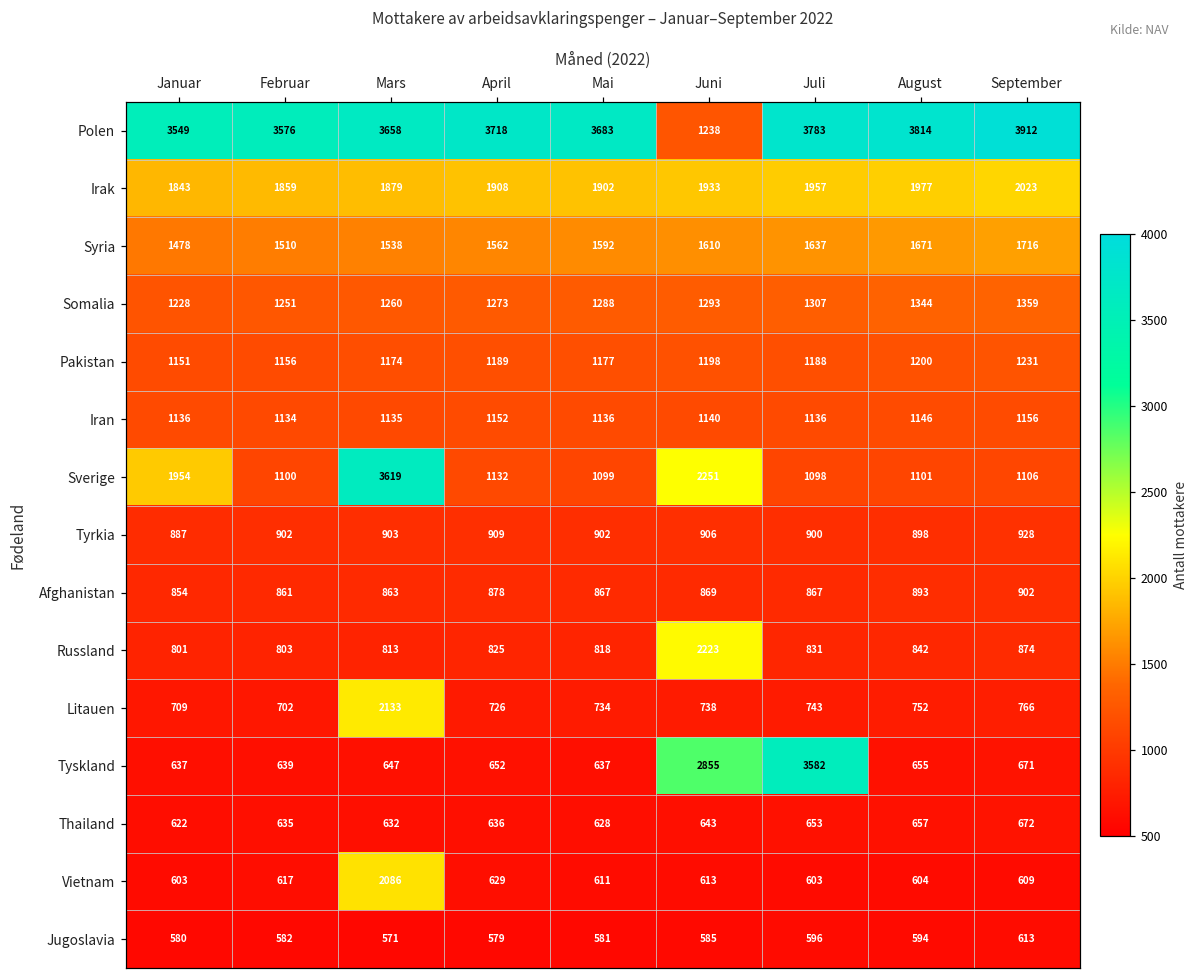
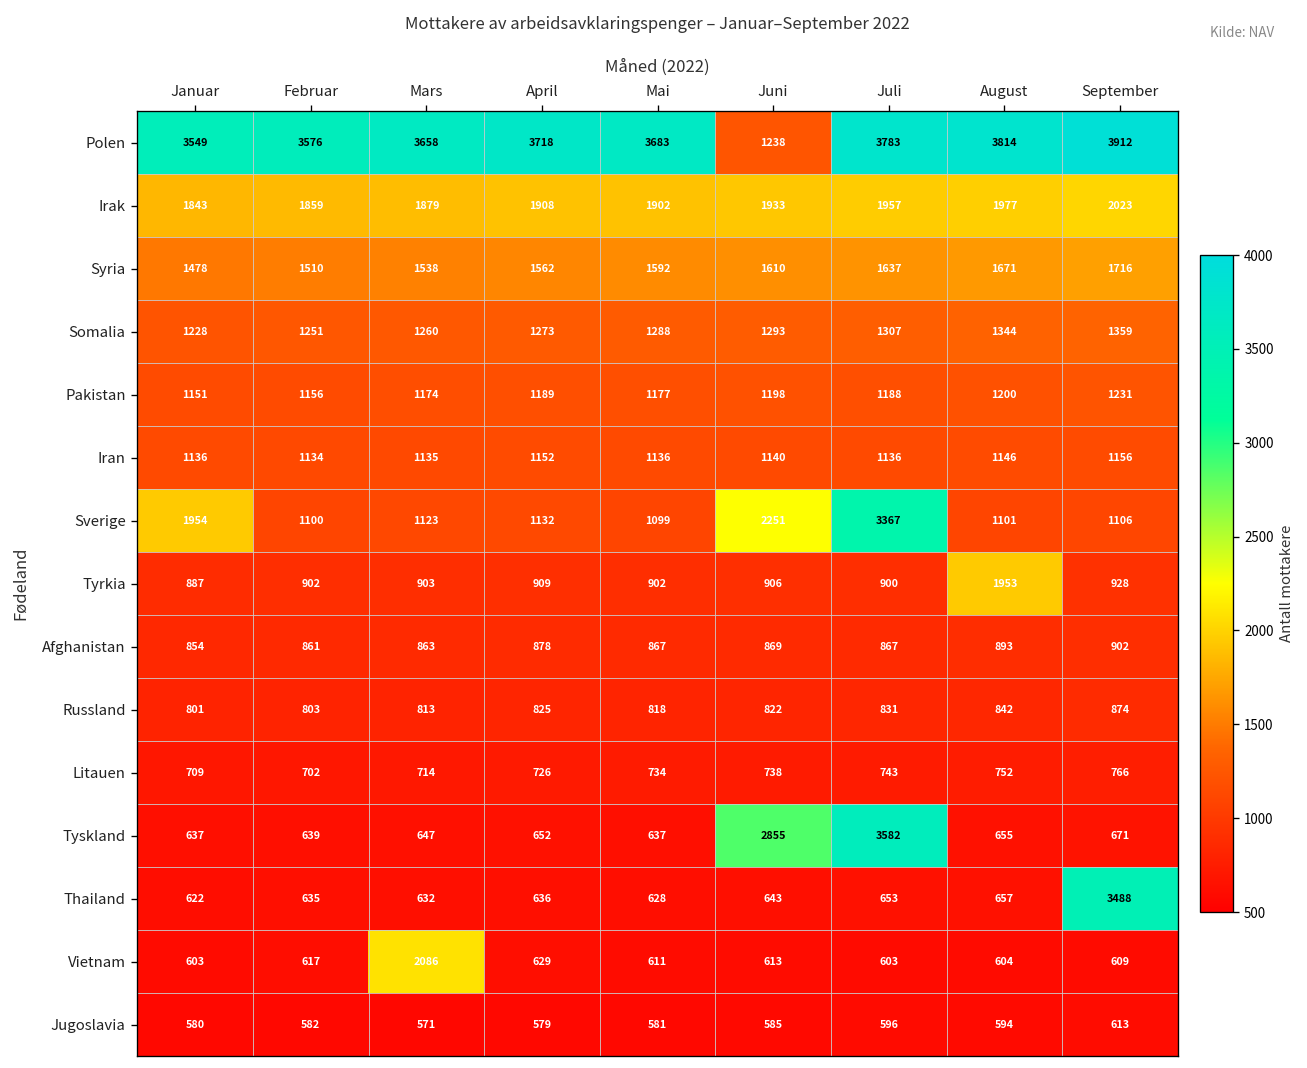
  {
    "Polen": {
      "Januar": 3549,
      "Februar": 3576,
      "Mars": 3658,
      "April": 3718,
      "Mai": 3683,
      "Juni": 1238,
      "Juli": 3783,
      "August": 3814,
      "September": 3912
    },
    "Irak": {
      "Januar": 1843,
      "Februar": 1859,
      "Mars": 1879,
      "April": 1908,
      "Mai": 1902,
      "Juni": 1933,
      "Juli": 1957,
      "August": 1977,
      "September": 2023
    },
    "Syria": {
      "Januar": 1478,
      "Februar": 1510,
      "Mars": 1538,
      "April": 1562,
      "Mai": 1592,
      "Juni": 1610,
      "Juli": 1637,
      "August": 1671,
      "September": 1716
    },
    "Somalia": {
      "Januar": 1228,
      "Februar": 1251,
      "Mars": 1260,
      "April": 1273,
      "Mai": 1288,
      "Juni": 1293,
      "Juli": 1307,
      "August": 1344,
      "September": 1359
    },
    "Pakistan": {
      "Januar": 1151,
      "Februar": 1156,
      "Mars": 1174,
      "April": 1189,
      "Mai": 1177,
      "Juni": 1198,
      "Juli": 1188,
      "August": 1200,
      "September": 1231
    },
    "Iran": {
      "Januar": 1136,
      "Februar": 1134,
      "Mars": 1135,
      "April": 1152,
      "Mai": 1136,
      "Juni": 1140,
      "Juli": 1136,
      "August": 1146,
      "September": 1156
    },
    "Sverige": {
      "Januar": 1954,
      "Februar": 1100,
-     "Mars": 3619,
+     "Mars": 1123,
      "April": 1132,
      "Mai": 1099,
      "Juni": 2251,
-     "Juli": 1098,
+     "Juli": 3367,
      "August": 1101,
      "September": 1106
    },
    "Tyrkia": {
      "Januar": 887,
      "Februar": 902,
      "Mars": 903,
      "April": 909,
      "Mai": 902,
      "Juni": 906,
      "Juli": 900,
-     "August": 898,
+     "August": 1953,
      "September": 928
    },
    "Afghanistan": {
      "Januar": 854,
      "Februar": 861,
      "Mars": 863,
      "April": 878,
      "Mai": 867,
      "Juni": 869,
      "Juli": 867,
      "August": 893,
      "September": 902
    },
    "Russland": {
      "Januar": 801,
      "Februar": 803,
      "Mars": 813,
      "April": 825,
      "Mai": 818,
-     "Juni": 2223,
+     "Juni": 822,
      "Juli": 831,
      "August": 842,
      "September": 874
    },
    "Litauen": {
      "Januar": 709,
      "Februar": 702,
-     "Mars": 2133,
+     "Mars": 714,
      "April": 726,
      "Mai": 734,
      "Juni": 738,
      "Juli": 743,
      "August": 752,
      "September": 766
    },
    "Tyskland": {
      "Januar": 637,
      "Februar": 639,
      "Mars": 647,
      "April": 652,
      "Mai": 637,
      "Juni": 2855,
      "Juli": 3582,
      "August": 655,
      "September": 671
    },
    "Thailand": {
      "Januar": 622,
      "Februar": 635,
      "Mars": 632,
      "April": 636,
      "Mai": 628,
      "Juni": 643,
      "Juli": 653,
      "August": 657,
-     "September": 672
+     "September": 3488
    },
    "Vietnam": {
      "Januar": 603,
      "Februar": 617,
      "Mars": 2086,
      "April": 629,
      "Mai": 611,
      "Juni": 613,
      "Juli": 603,
      "August": 604,
      "September": 609
    },
    "Jugoslavia": {
      "Januar": 580,
      "Februar": 582,
      "Mars": 571,
      "April": 579,
      "Mai": 581,
      "Juni": 585,
      "Juli": 596,
      "August": 594,
      "September": 613
    }
  }
